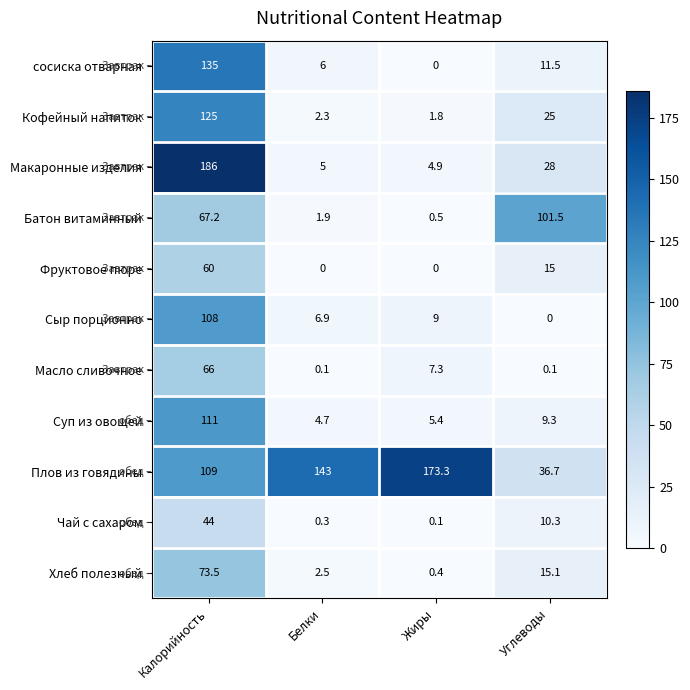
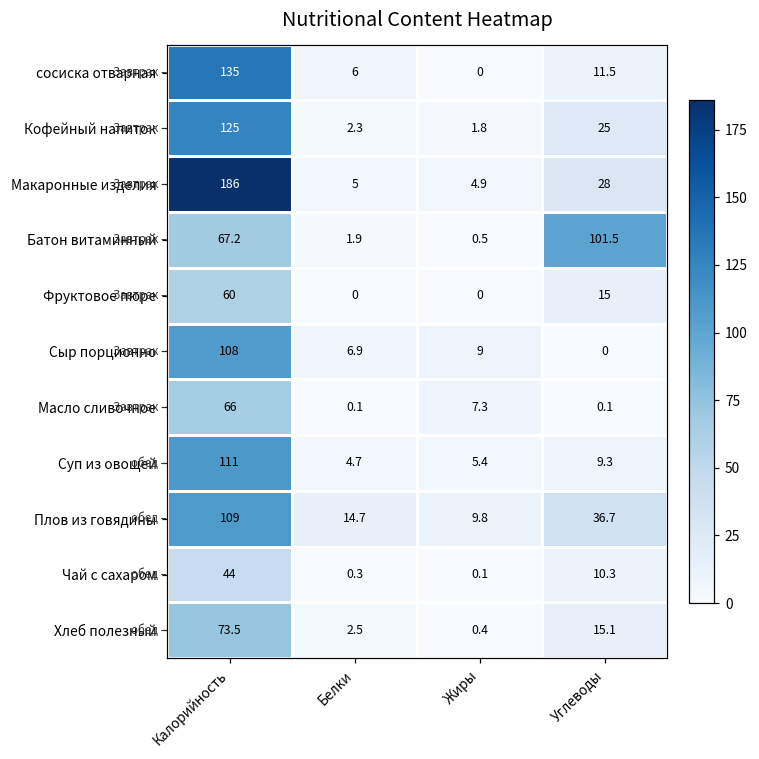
  {
    "сосиска отварная": {
      "Калорийность": 135,
      "Белки": 6,
      "Жиры": 0,
      "Углеводы": 11.5
    },
    "Кофейный напиток": {
      "Калорийность": 125,
      "Белки": 2.3,
      "Жиры": 1.8,
      "Углеводы": 25
    },
    "Макаронные изделия": {
      "Калорийность": 186,
      "Белки": 5,
      "Жиры": 4.9,
      "Углеводы": 28
    },
    "Батон витаминный": {
      "Калорийность": 67.2,
      "Белки": 1.9,
      "Жиры": 0.5,
      "Углеводы": 101.5
    },
    "Фруктовое пюре": {
      "Калорийность": 60,
      "Белки": 0,
      "Жиры": 0,
      "Углеводы": 15
    },
    "Сыр порционно": {
      "Калорийность": 108,
      "Белки": 6.9,
      "Жиры": 9,
      "Углеводы": 0
    },
    "Масло сливочное": {
      "Калорийность": 66,
      "Белки": 0.1,
      "Жиры": 7.3,
      "Углеводы": 0.1
    },
    "Суп из овощей": {
      "Калорийность": 111,
      "Белки": 4.7,
      "Жиры": 5.4,
      "Углеводы": 9.3
    },
    "Плов из говядины": {
      "Калорийность": 109,
-     "Белки": 143,
-     "Жиры": 173.3,
+     "Белки": 14.7,
+     "Жиры": 9.8,
      "Углеводы": 36.7
    },
    "Чай с сахаром": {
      "Калорийность": 44,
      "Белки": 0.3,
      "Жиры": 0.1,
      "Углеводы": 10.3
    },
    "Хлеб полезный": {
      "Калорийность": 73.5,
      "Белки": 2.5,
      "Жиры": 0.4,
      "Углеводы": 15.1
    }
  }
